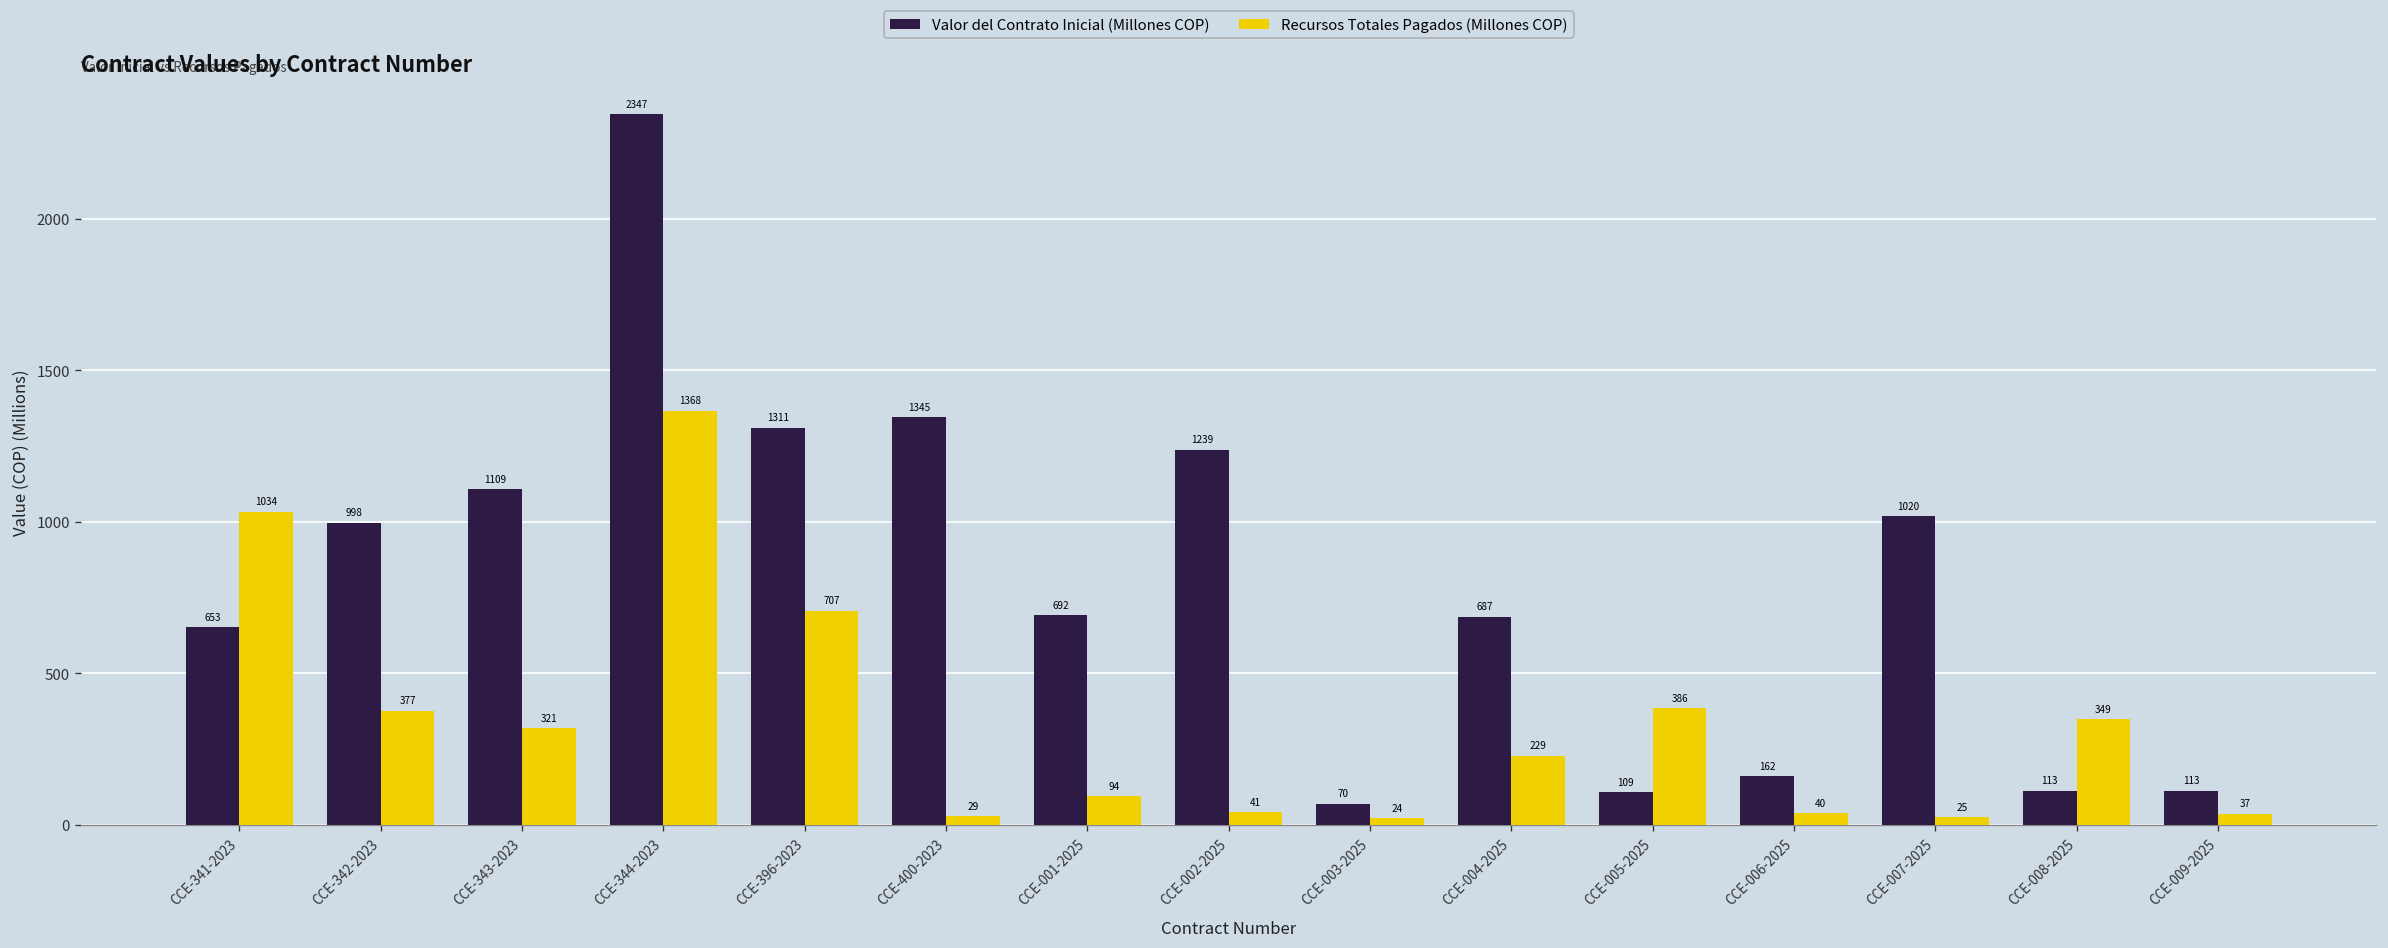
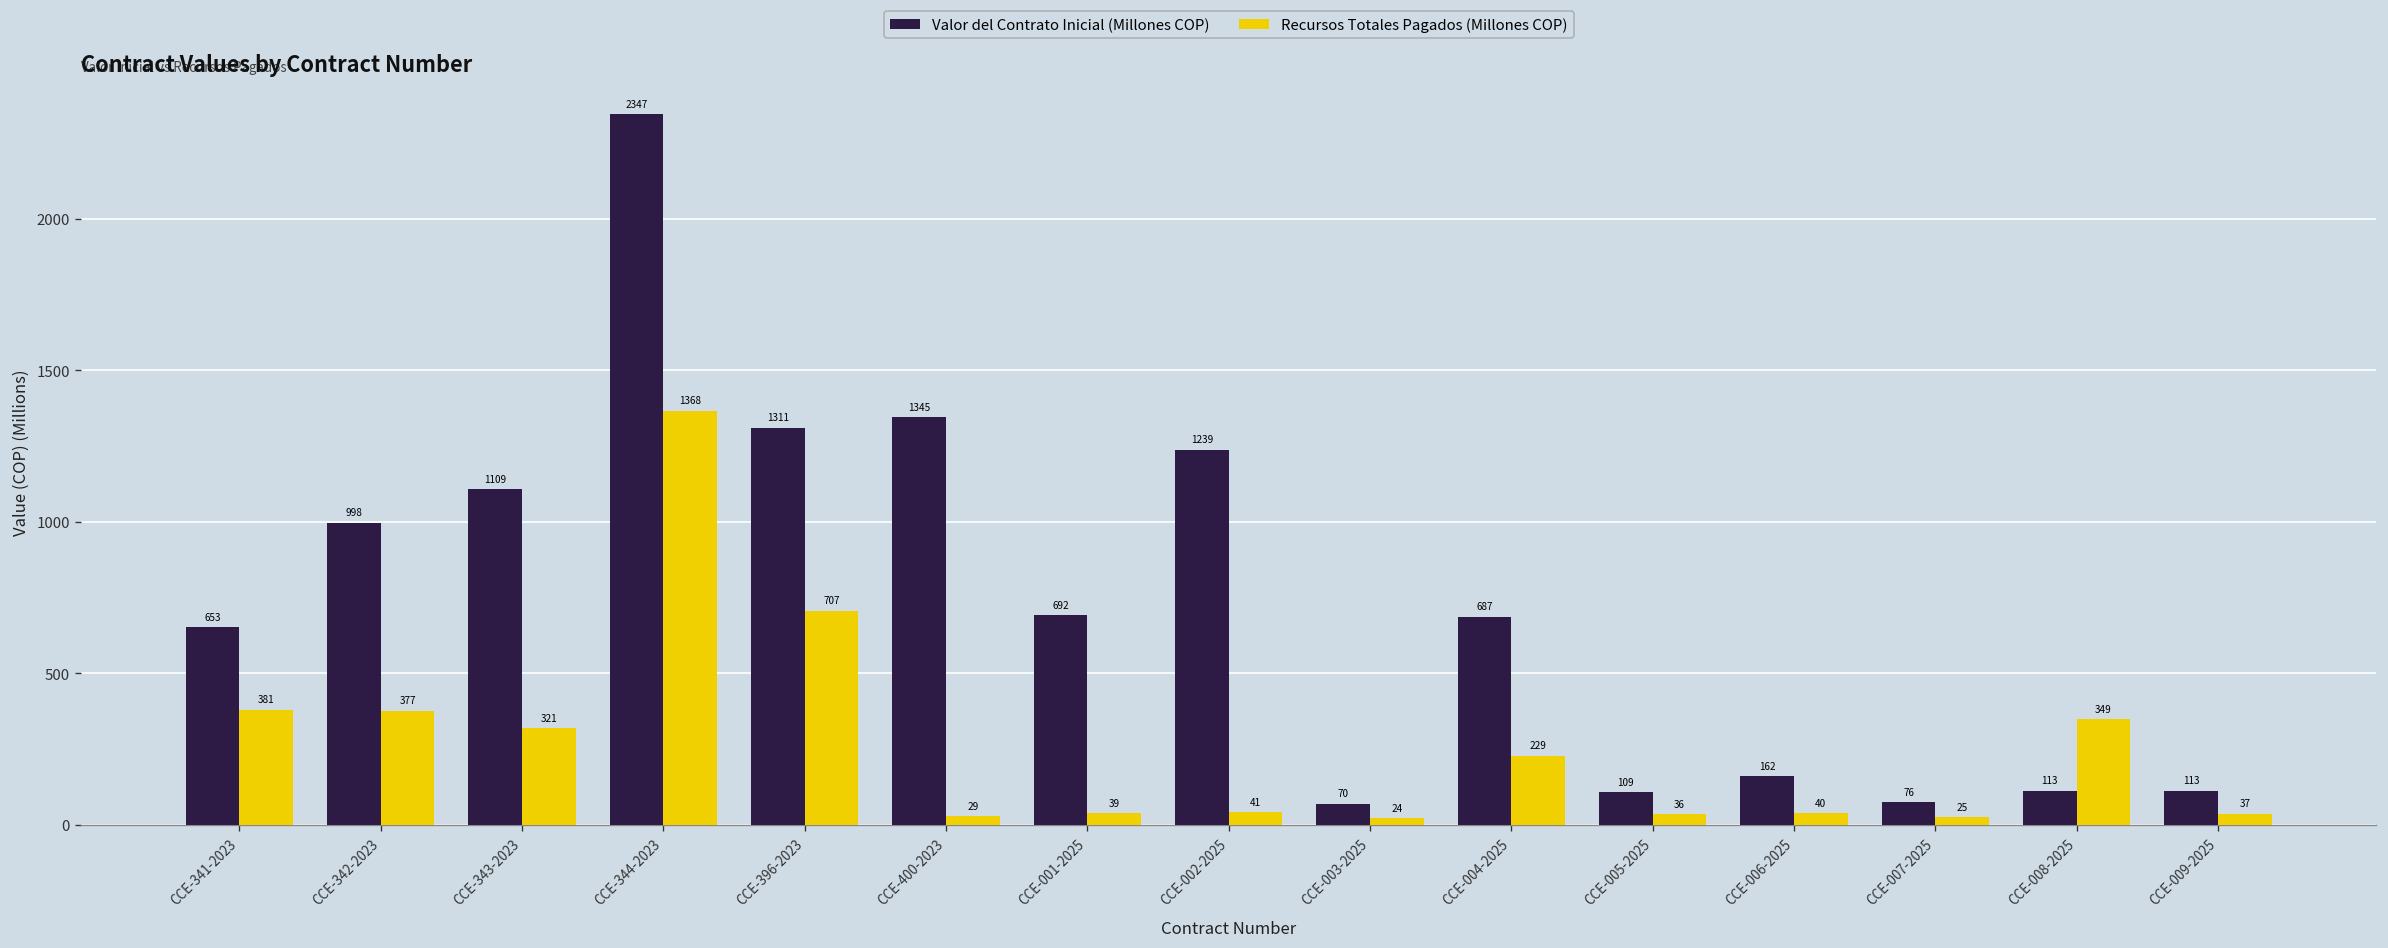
  {
    "Valor del Contrato Inicial (Millones COP)": {
      "CCE-341-2023": 653,
      "CCE-342-2023": 998,
      "CCE-343-2023": 1109,
      "CCE-344-2023": 2347,
      "CCE-396-2023": 1311,
      "CCE-400-2023": 1345,
      "CCE-001-2025": 692,
      "CCE-002-2025": 1239,
      "CCE-003-2025": 70,
      "CCE-004-2025": 687,
      "CCE-005-2025": 109,
      "CCE-006-2025": 162,
-     "CCE-007-2025": 1020,
+     "CCE-007-2025": 76,
      "CCE-008-2025": 113,
      "CCE-009-2025": 113
    },
    "Recursos Totales Pagados (Millones COP)": {
-     "CCE-341-2023": 1034,
+     "CCE-341-2023": 381,
      "CCE-342-2023": 377,
      "CCE-343-2023": 321,
      "CCE-344-2023": 1368,
      "CCE-396-2023": 707,
      "CCE-400-2023": 29,
-     "CCE-001-2025": 94,
+     "CCE-001-2025": 39,
      "CCE-002-2025": 41,
      "CCE-003-2025": 24,
      "CCE-004-2025": 229,
-     "CCE-005-2025": 386,
+     "CCE-005-2025": 36,
      "CCE-006-2025": 40,
      "CCE-007-2025": 25,
      "CCE-008-2025": 349,
      "CCE-009-2025": 37
    }
  }
